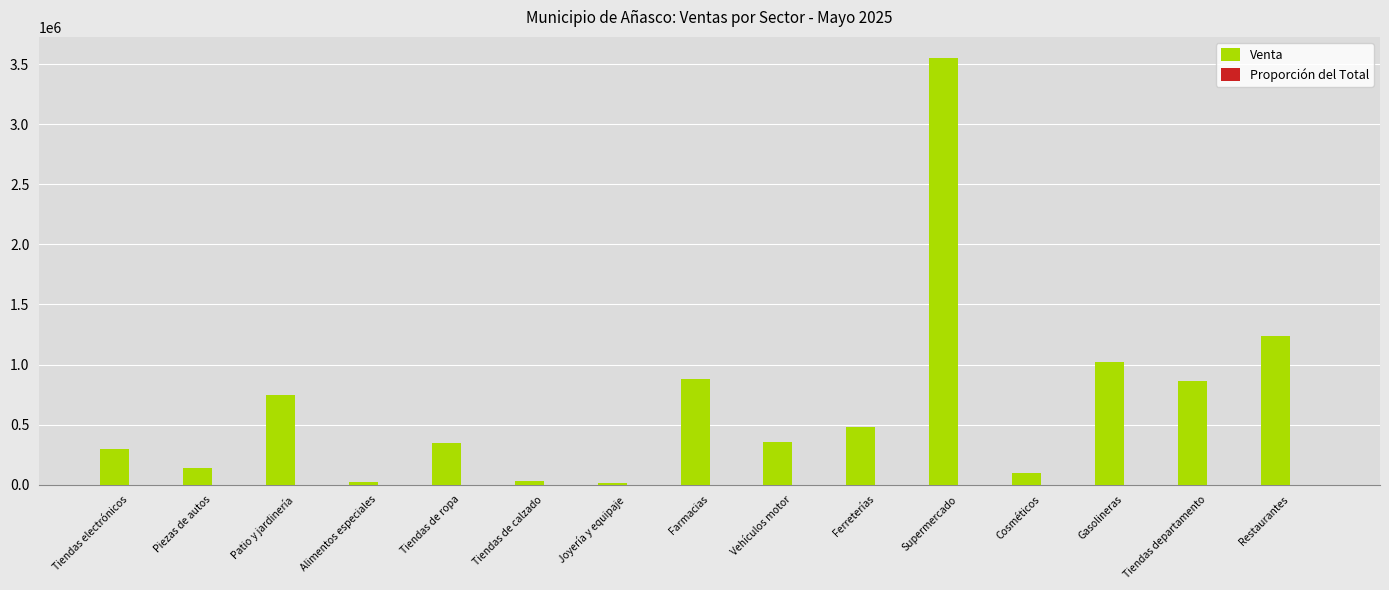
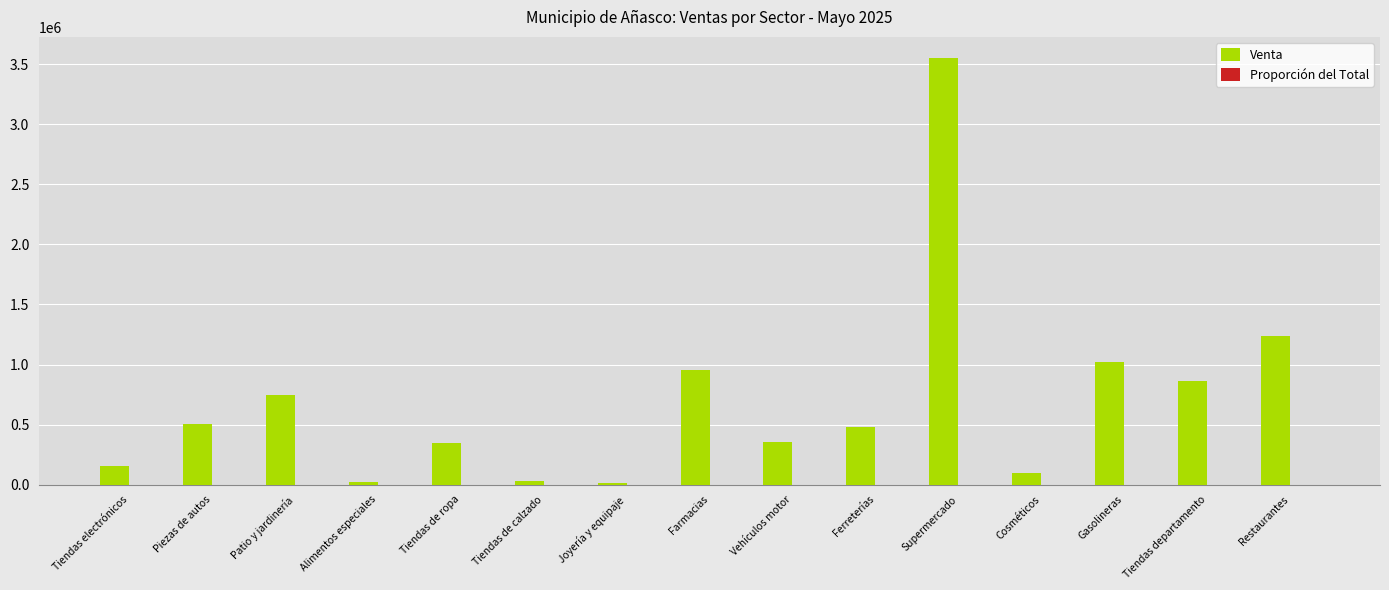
  {
    "Venta": {
-     "Tiendas electrónicos": 300000,
-     "Piezas de autos": 140000,
+     "Tiendas electrónicos": 150000,
+     "Piezas de autos": 500000,
      "Patio y jardinería": 750000,
      "Alimentos especiales": 20000,
      "Tiendas de ropa": 350000,
      "Tiendas de calzado": 30000,
-     "Farmacias": 880000,
+     "Farmacias": 950000,
      "Vehículos motor": 350000,
      "Ferreterías": 480000,
      "Supermercado": 3550000,
      "Cosméticos": 100000,
      "Gasolineras": 1020000,
      "Tiendas departamento": 860000,
      "Restaurantes": 1240000
    }
  }
